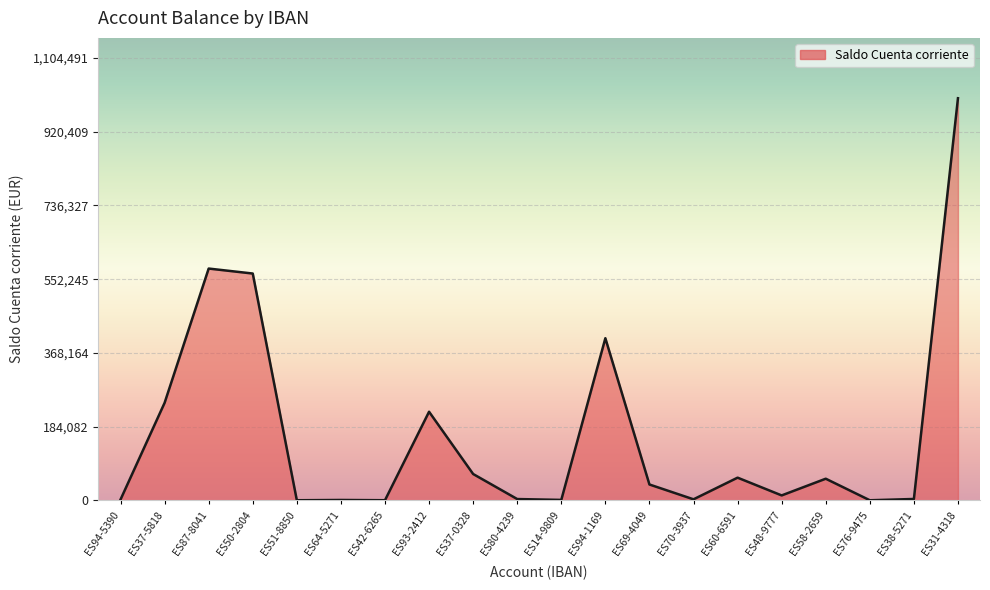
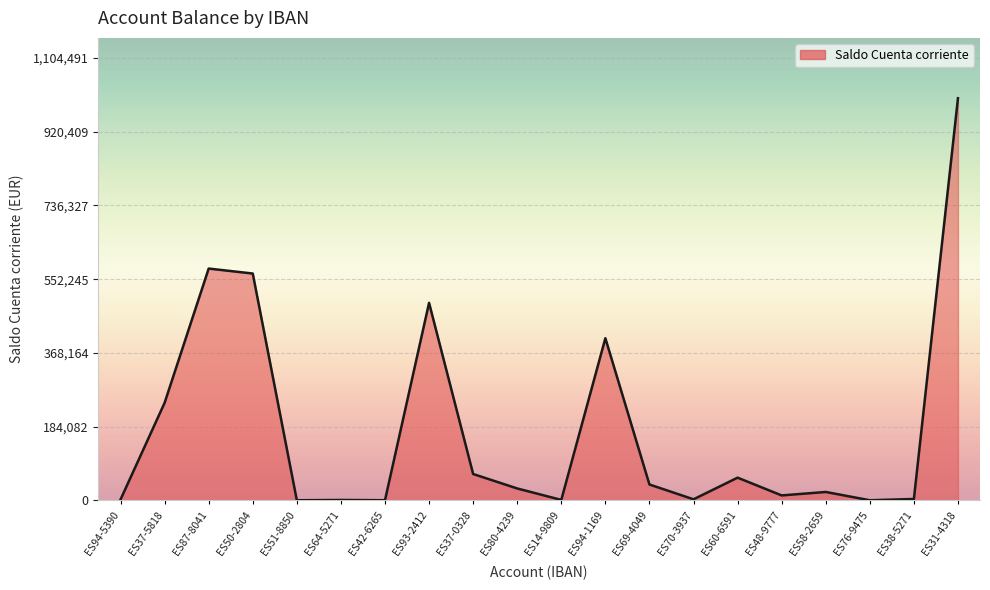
  {
    "ES94-5390": "0",
    "ES37-5818": "240,000",
    "ES87-8041": "580,000",
    "ES50-2804": "570,000",
    "ES51-8850": "0",
    "ES64-5271": "0",
    "ES42-6265": "0",
-   "ES93-2412": "220,000",
+   "ES93-2412": "490,000",
    "ES37-0328": "70,000",
-   "ES80-4239": "0",
+   "ES80-4239": "30,000",
    "ES14-9809": "0",
    "ES94-1169": "400,000",
    "ES69-4049": "40,000",
    "ES70-3937": "0",
    "ES60-6591": "60,000",
    "ES48-9777": "10,000",
-   "ES58-2659": "50,000",
+   "ES58-2659": "20,000",
    "ES76-9475": "0",
    "ES38-5271": "0",
    "ES31-4318": "1,000,000"
  }
